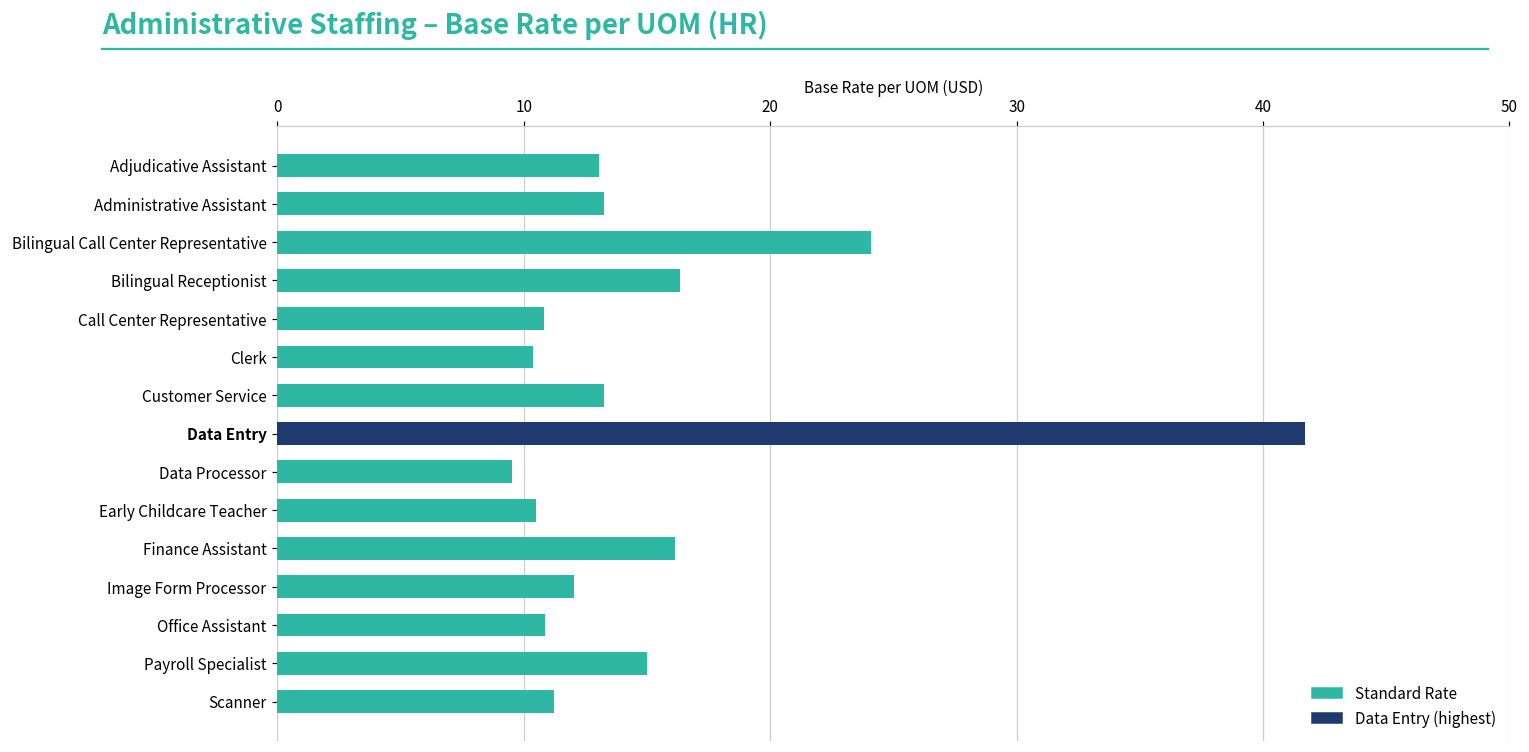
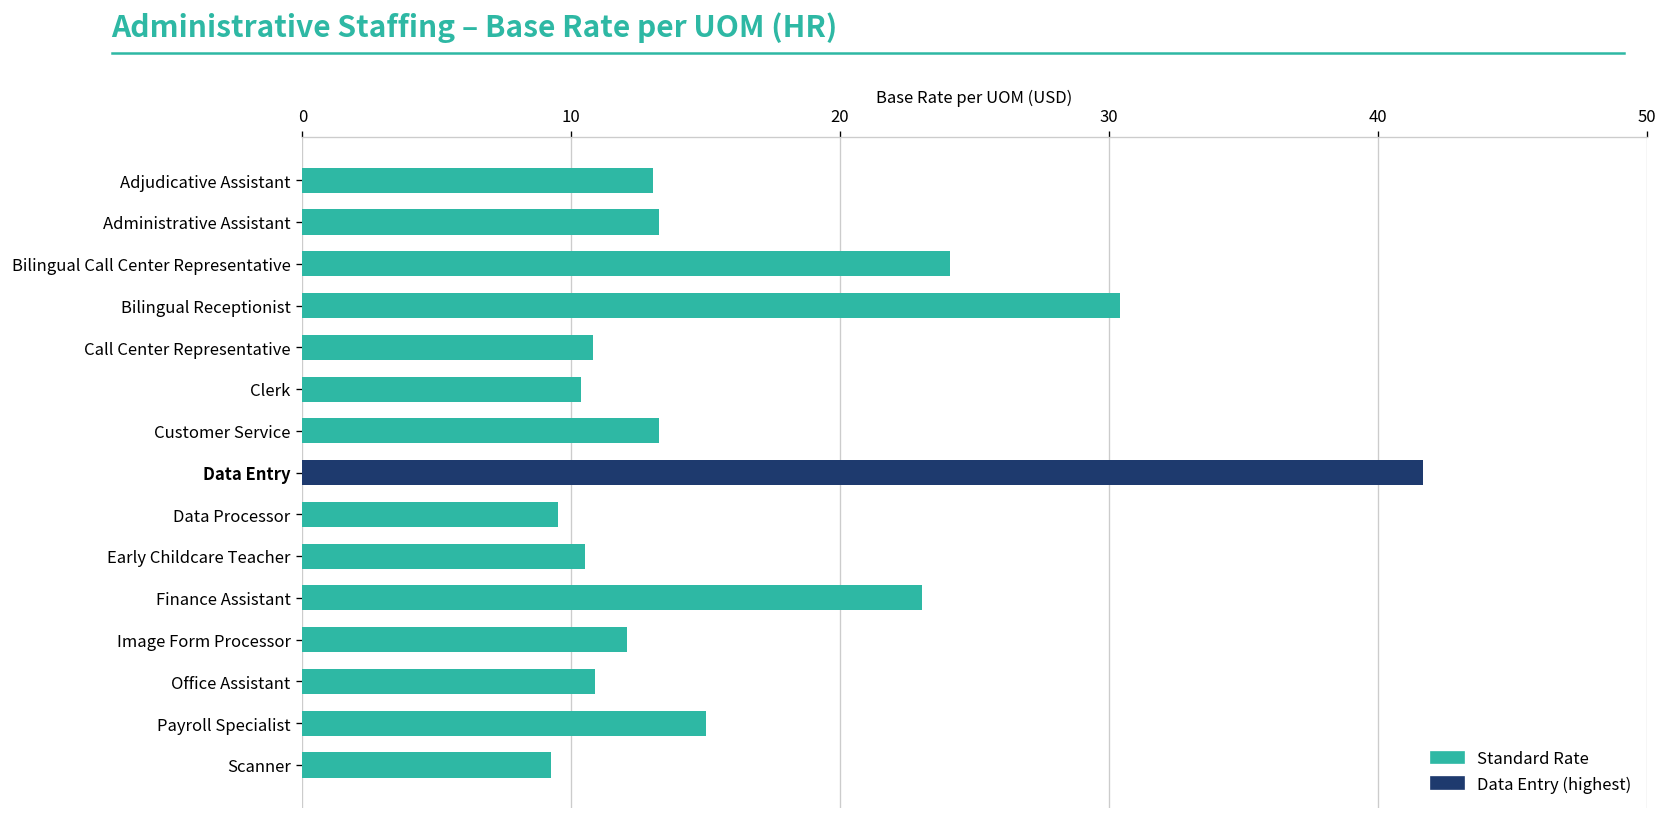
  {
    "Adjudicative Assistant": 13.0,
    "Administrative Assistant": 13.3,
    "Bilingual Call Center Representative": 24.1,
-   "Bilingual Receptionist": 16.4,
+   "Bilingual Receptionist": 30.4,
    "Call Center Representative": 10.8,
    "Clerk": 10.4,
    "Customer Service": 13.3,
    "Data Entry": 41.7,
    "Data Processor": 9.5,
    "Early Childcare Teacher": 10.5,
-   "Finance Assistant": 16.2,
+   "Finance Assistant": 23.1,
    "Image Form Processor": 12.1,
    "Office Assistant": 10.9,
    "Payroll Specialist": 15.0,
-   "Scanner": 11.2
+   "Scanner": 9.3
  }
